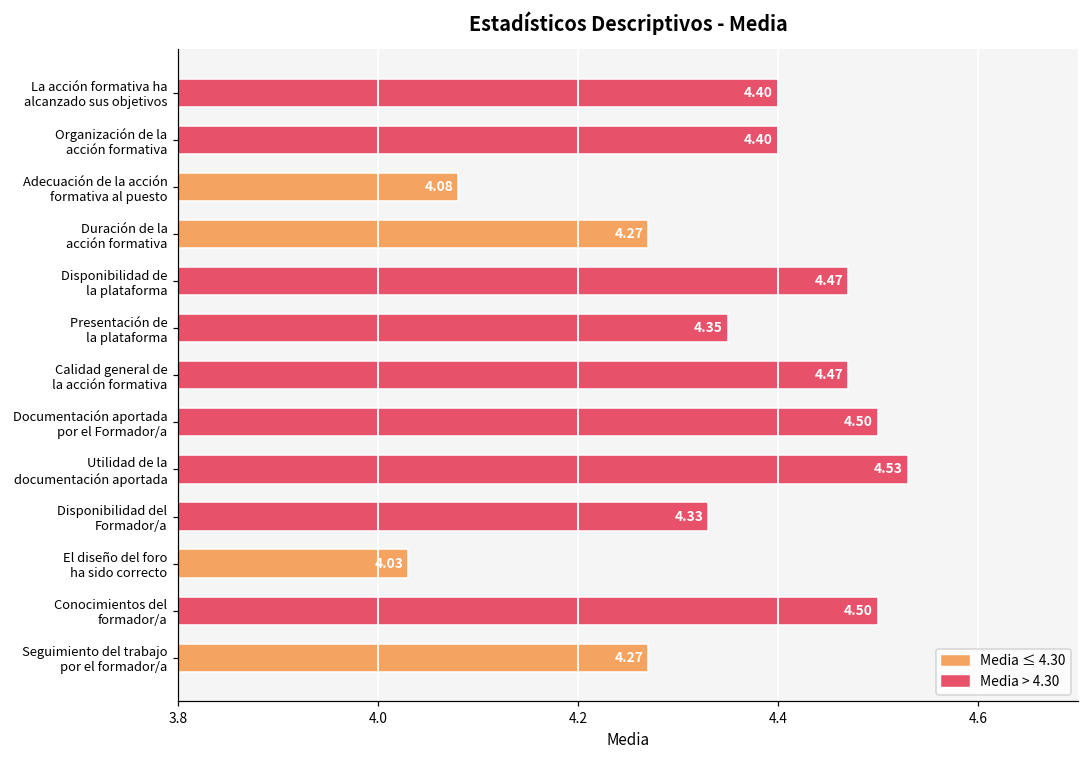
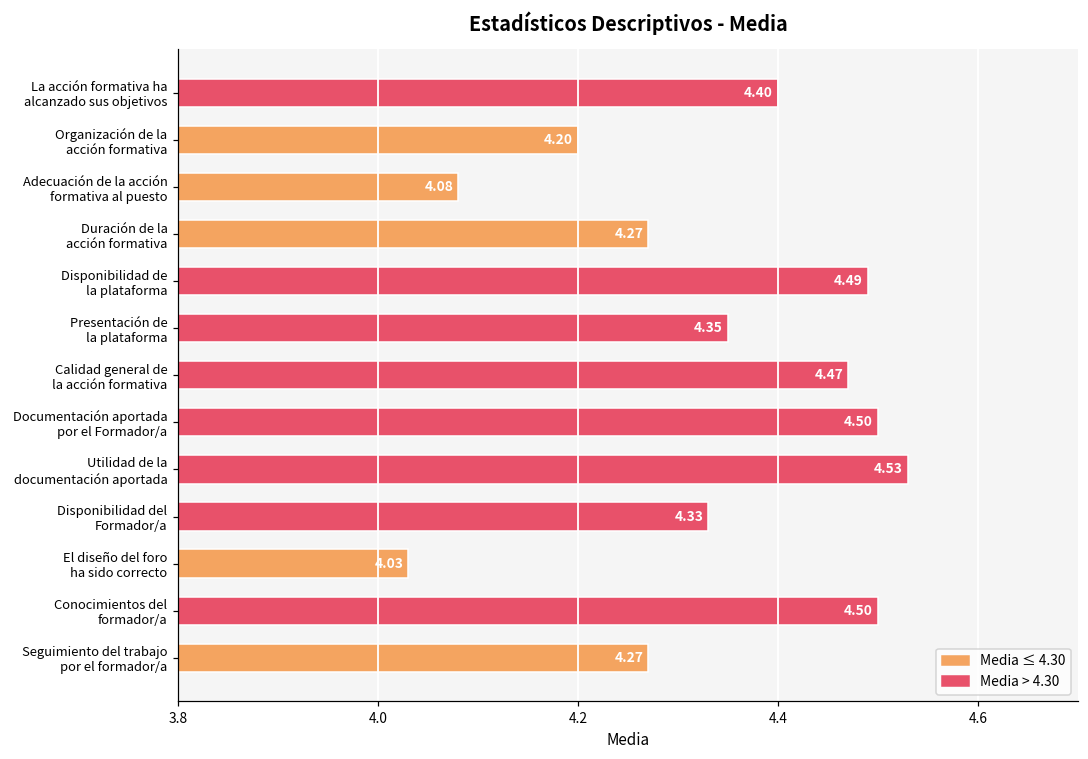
  {
    "La acción formativa ha alcanzado sus objetivos": 4.40,
-   "Organización de la acción formativa": 4.40,
+   "Organización de la acción formativa": 4.20,
    "Adecuación de la acción formativa al puesto": 4.08,
    "Duración de la acción formativa": 4.27,
-   "Disponibilidad de la plataforma": 4.47,
+   "Disponibilidad de la plataforma": 4.49,
    "Presentación de la plataforma": 4.35,
    "Calidad general de la acción formativa": 4.47,
    "Documentación aportada por el Formador/a": 4.50,
    "Utilidad de la documentación aportada": 4.53,
    "Disponibilidad del Formador/a": 4.33,
    "El diseño del foro ha sido correcto": 4.03,
    "Conocimientos del formador/a": 4.50,
    "Seguimiento del trabajo por el formador/a": 4.27
  }
